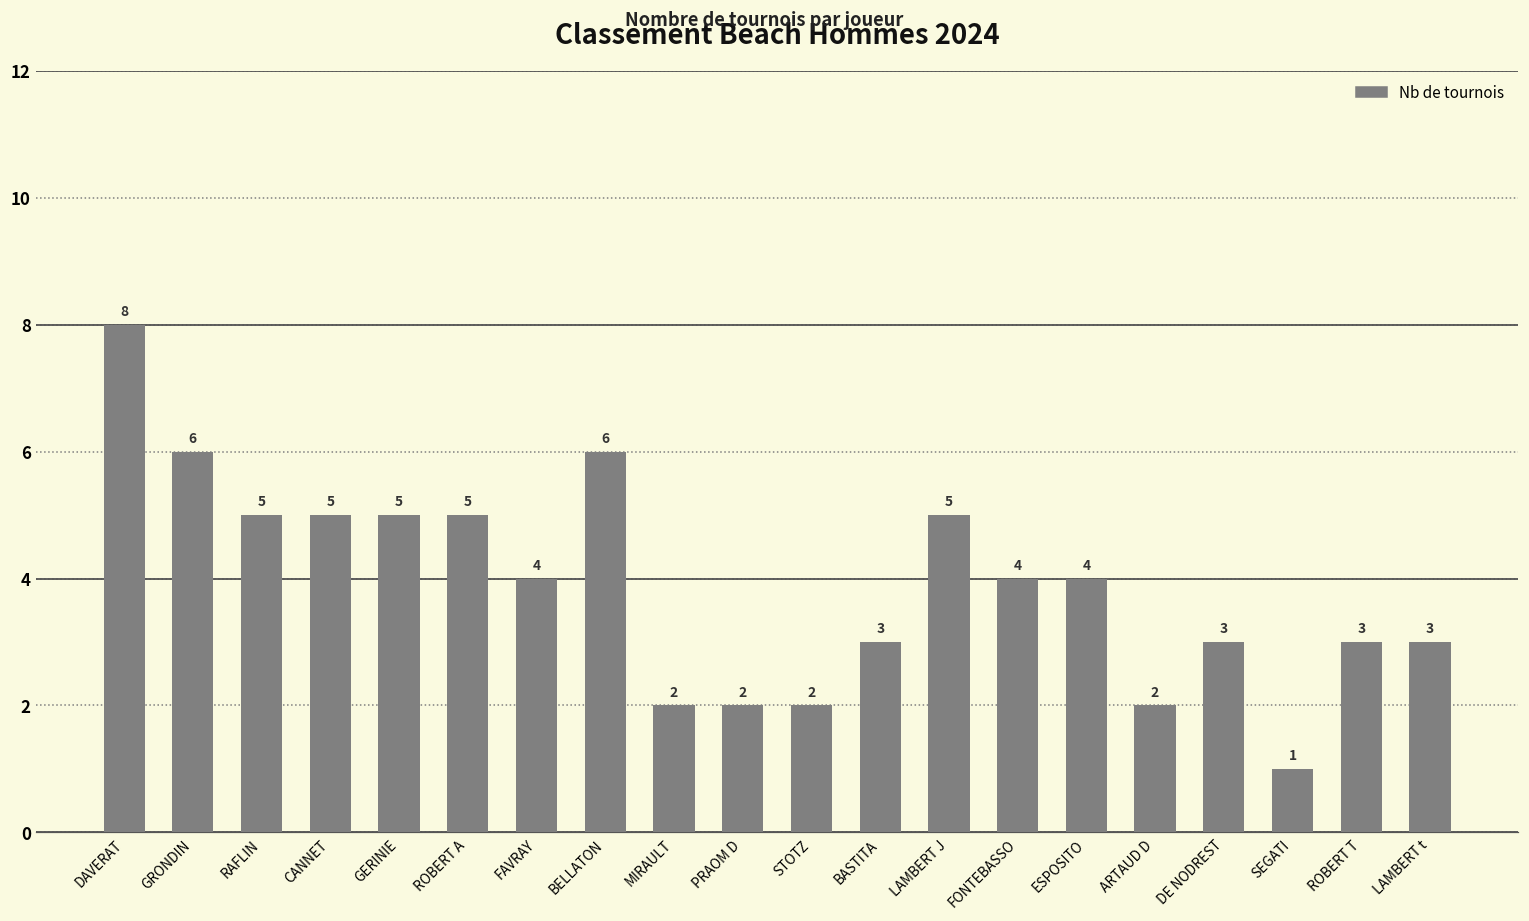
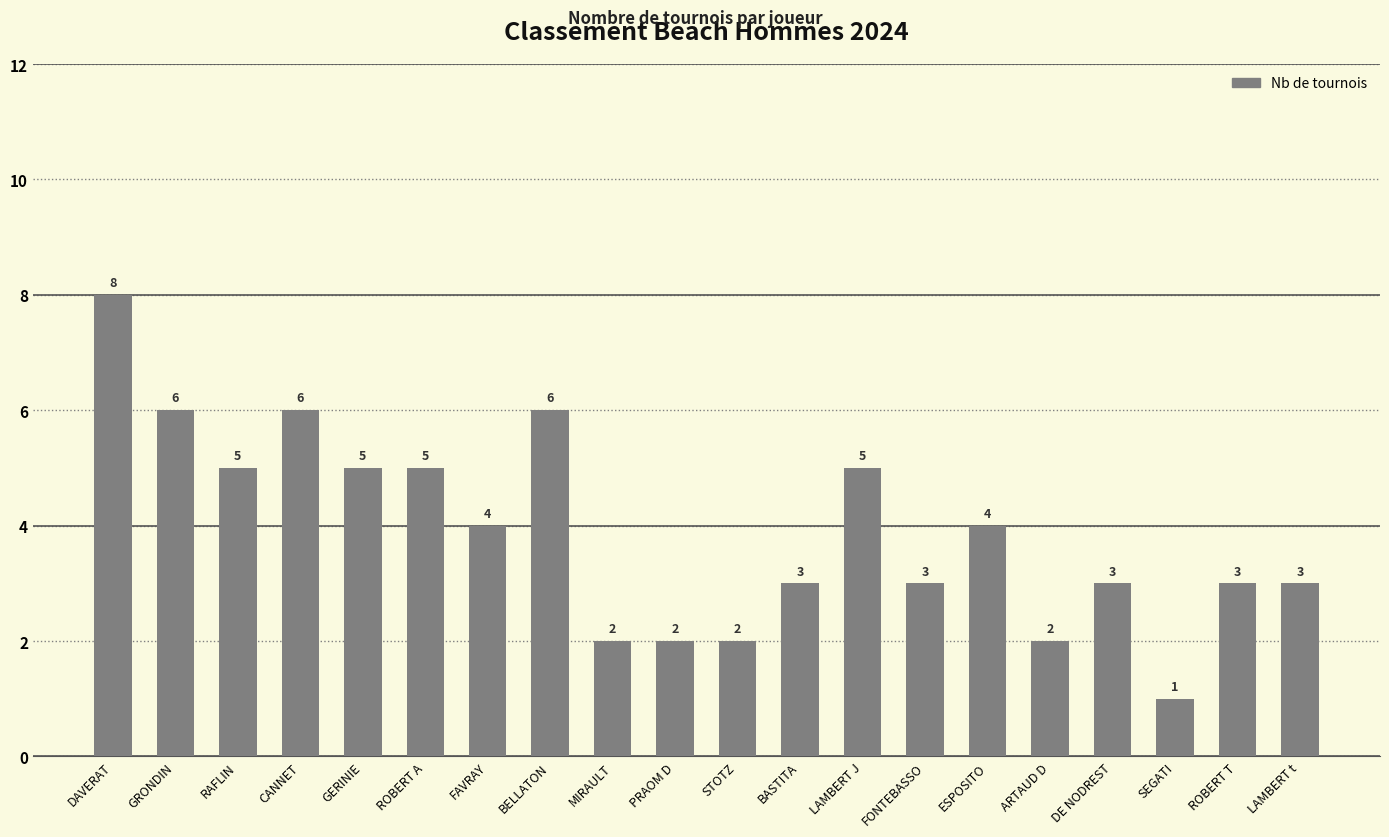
  {
    "DAVERAT": 8,
    "GRONDIN": 6,
    "RAFLIN": 5,
-   "CANNET": 5,
+   "CANNET": 6,
    "GERINIE": 5,
    "ROBERT A": 5,
    "FAVRAY": 4,
    "BELLATON": 6,
    "MIRAULT": 2,
    "PRAOM D": 2,
    "STOTZ": 2,
    "BASTITA": 3,
    "LAMBERT J": 5,
-   "FONTEBASSO": 4,
+   "FONTEBASSO": 3,
    "ESPOSITO": 4,
    "ARTAUD D": 2,
    "DE NODREST": 3,
    "SEGATI": 1,
    "ROBERT T": 3,
    "LAMBERT t": 3
  }
